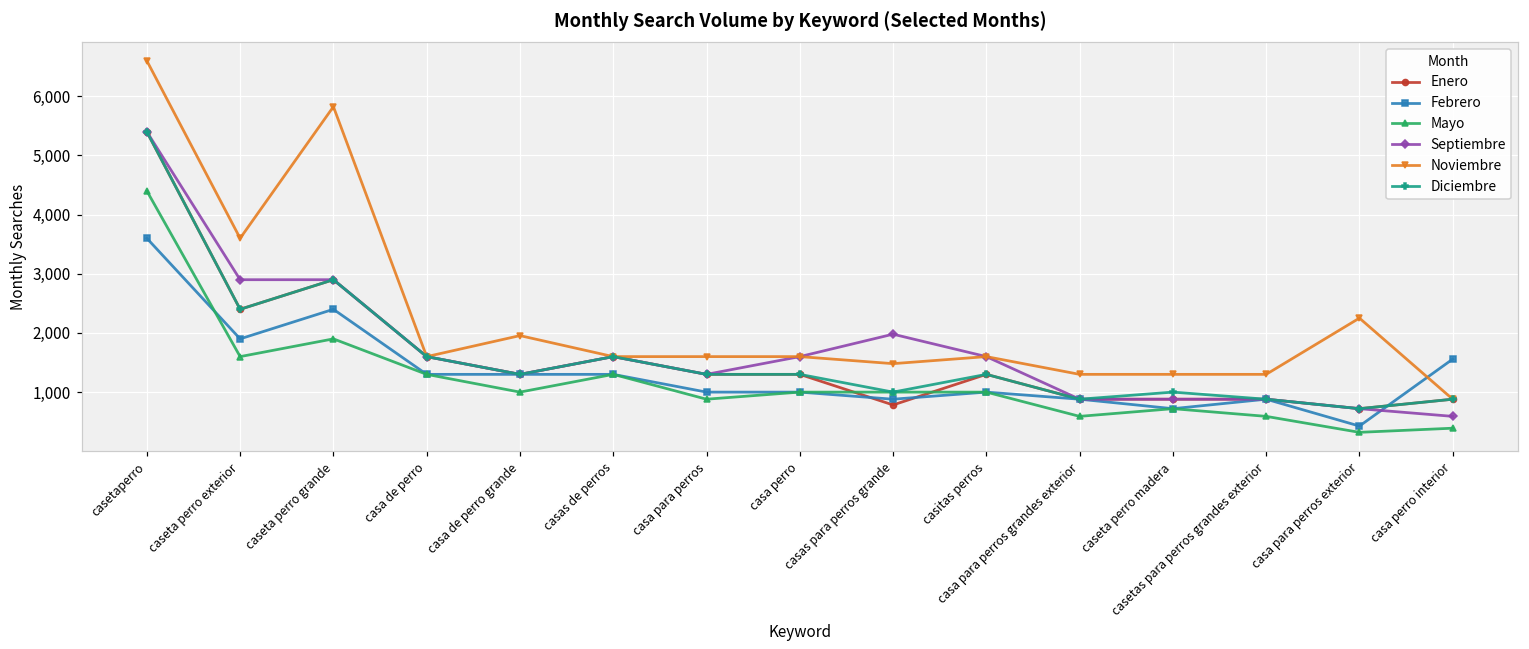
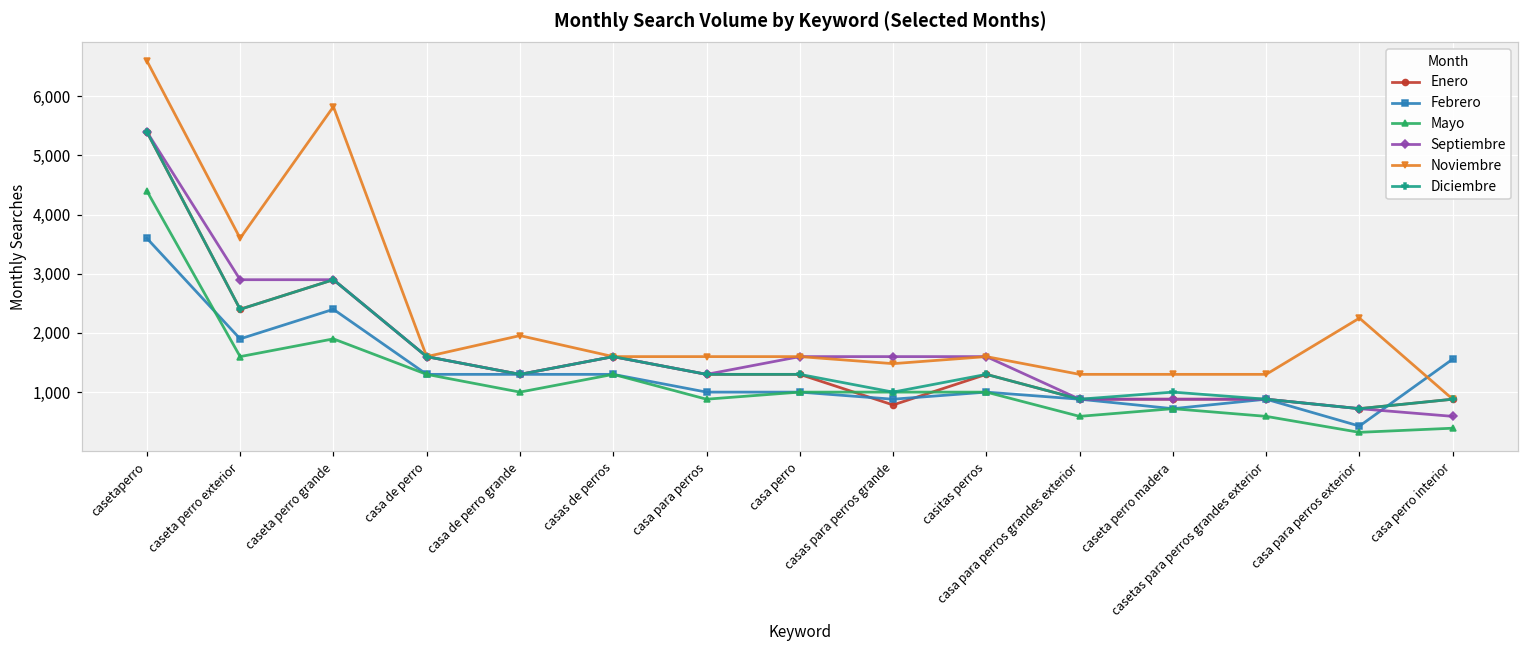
  {
    "Enero": {
      "casas para perros grande": "800"
    },
    "Febrero": {
      "casetaperro": "3,600",
      "caseta perro exterior": "1,900",
      "caseta perro grande": "2,400",
      "casa para perros": "1,000",
      "casas para perros grande": "900",
      "casa para perros exterior": "400",
      "casa perro interior": "1,600"
    },
    "Septiembre": {
      "caseta perro exterior": "2,900",
-     "casas para perros grande": "2,000",
+     "casas para perros grande": "1,600",
      "casa perro interior": "600"
    },
    "Noviembre": {
      "casetaperro": "6,600",
      "caseta perro exterior": "3,600",
      "caseta perro grande": "5,800",
      "casa de perro grande": "2,000",
      "casa para perros": "1,600",
      "casas para perros grande": "1,500",
      "casa para perros grandes exterior": "1,300",
      "caseta perro madera": "1,300",
      "casetas para perros grandes exterior": "1,300",
      "casa para perros exterior": "2,300"
    }
  }
